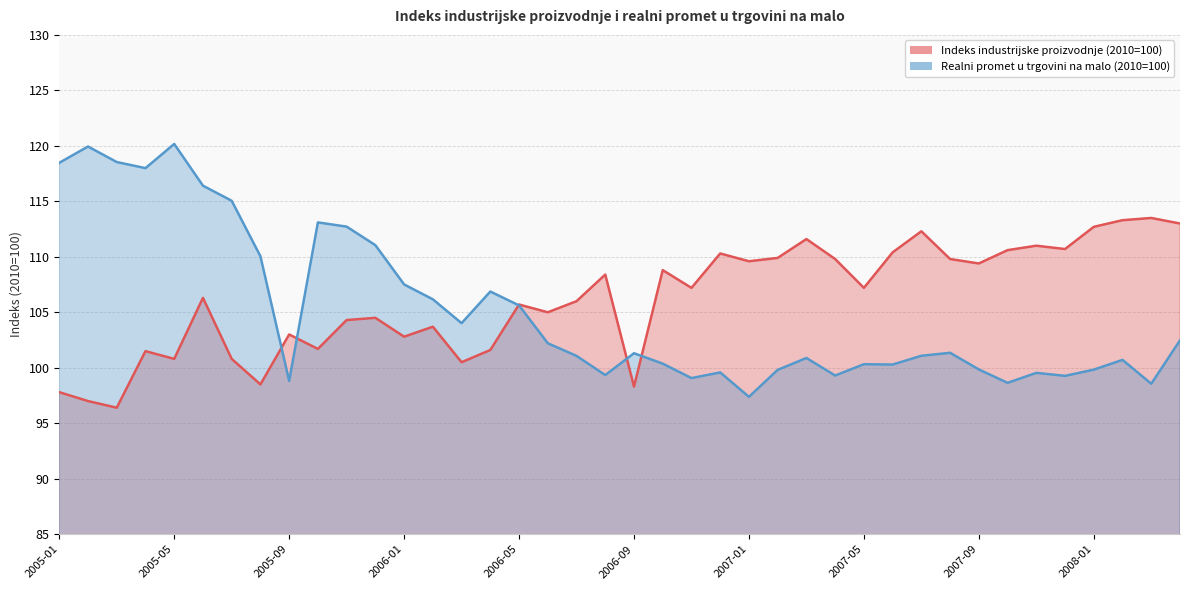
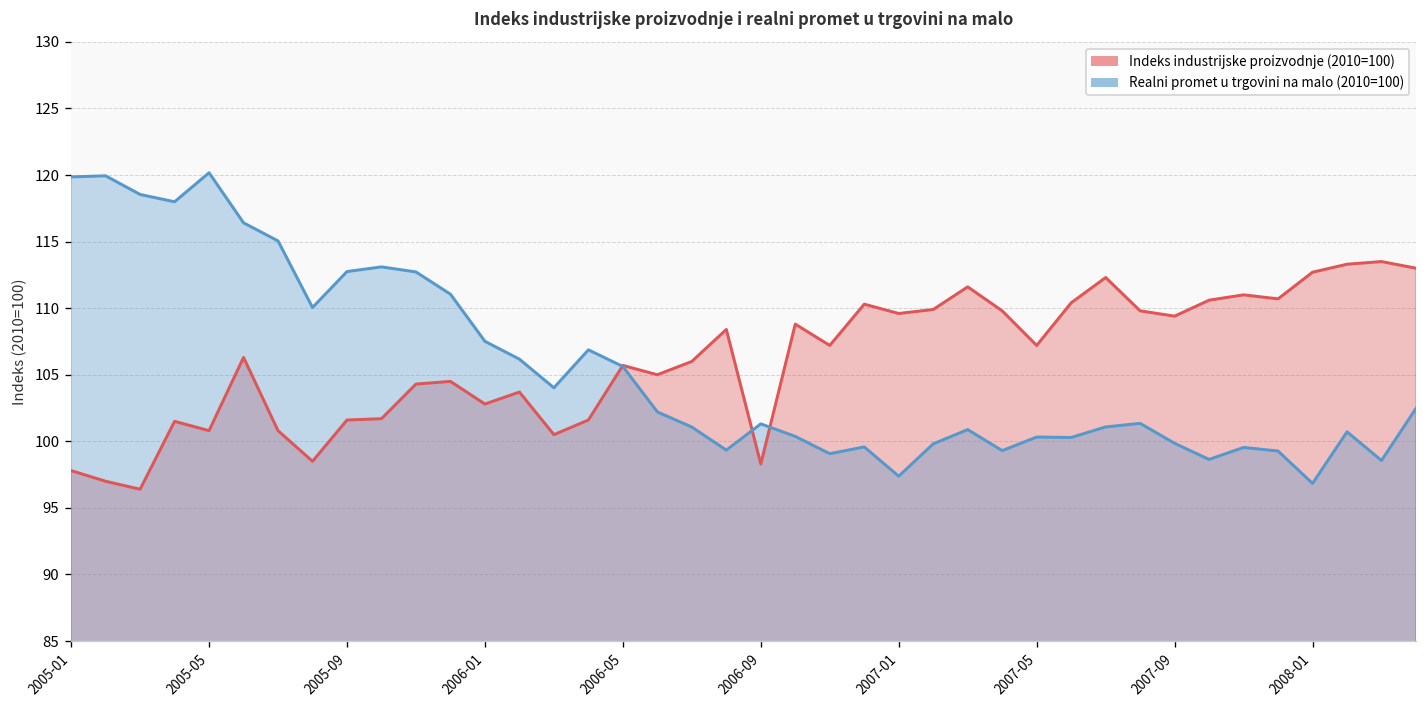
  {
    "Indeks industrijske proizvodnje (2010=100)": {
      "2005-01": 97.8,
      "2005-05": 100.8,
-     "2005-09": 103.0,
+     "2005-09": 101.6,
      "2006-01": 102.8,
      "2006-09": 98.3,
      "2007-01": 109.6,
      "2007-05": 107.2,
      "2007-09": 109.4,
      "2008-01": 112.7
    },
    "Realni promet u trgovini na malo (2010=100)": {
-     "2005-01": 118.5,
+     "2005-01": 119.9,
      "2005-05": 120.2,
-     "2005-09": 98.8,
+     "2005-09": 112.8,
      "2006-01": 107.5,
      "2006-09": 101.3,
      "2007-01": 97.4,
      "2007-05": 100.3,
      "2007-09": 99.9,
-     "2008-01": 99.8
+     "2008-01": 96.8
    }
  }
